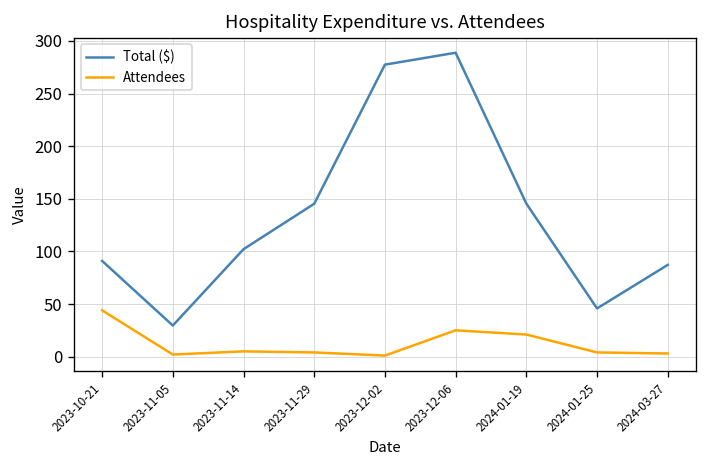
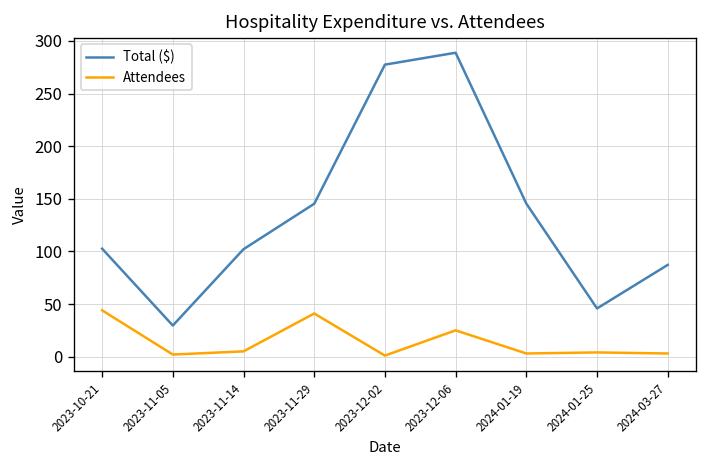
  {
    "Total ($)": {
-     "2023-10-21": 90,
+     "2023-10-21": 100,
      "2023-11-05": 30,
      "2023-11-14": 100,
      "2023-11-29": 150,
      "2023-12-02": 280,
      "2023-12-06": 290,
      "2024-01-19": 150,
      "2024-01-25": 50,
      "2024-03-27": 90
    },
    "Attendees": {
      "2023-10-21": 40,
      "2023-11-05": 0,
      "2023-11-14": 10,
-     "2023-11-29": 0,
+     "2023-11-29": 40,
      "2023-12-02": 0,
      "2023-12-06": 30,
-     "2024-01-19": 20,
+     "2024-01-19": 0,
      "2024-01-25": 0,
      "2024-03-27": 0
    }
  }
